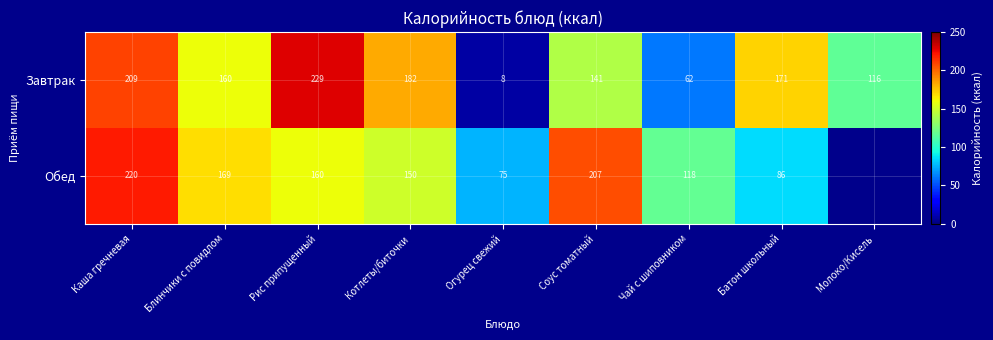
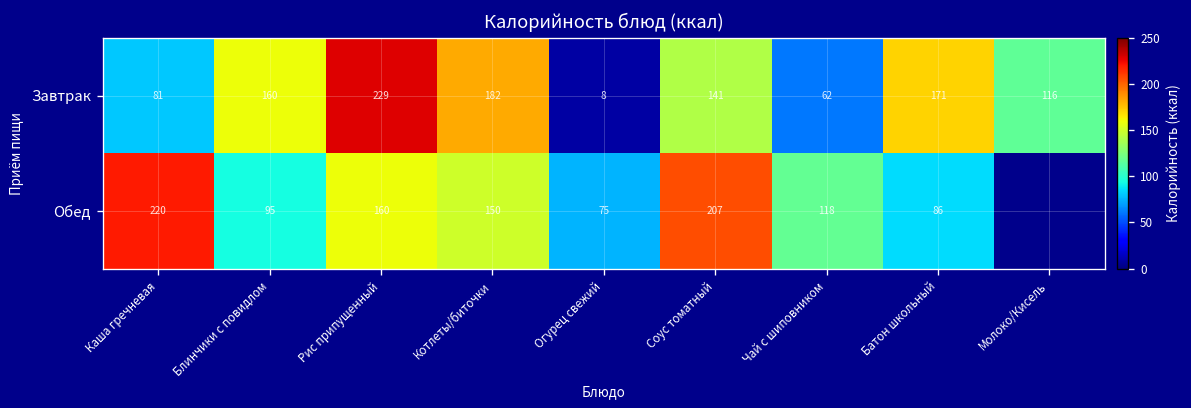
  {
    "Завтрак": {
-     "Каша гречневая": 209,
+     "Каша гречневая": 81,
      "Блинчики с повидлом": 160,
      "Рис припущенный": 229,
      "Котлеты/биточки": 182,
      "Огурец свежий": 8,
      "Соус томатный": 141,
      "Чай с шиповником": 62,
      "Батон школьный": 171,
      "Молоко/Кисель": 116
    },
    "Обед": {
      "Каша гречневая": 220,
-     "Блинчики с повидлом": 169,
+     "Блинчики с повидлом": 95,
      "Рис припущенный": 160,
      "Котлеты/биточки": 150,
      "Огурец свежий": 75,
      "Соус томатный": 207,
      "Чай с шиповником": 118,
      "Батон школьный": 86
    }
  }
